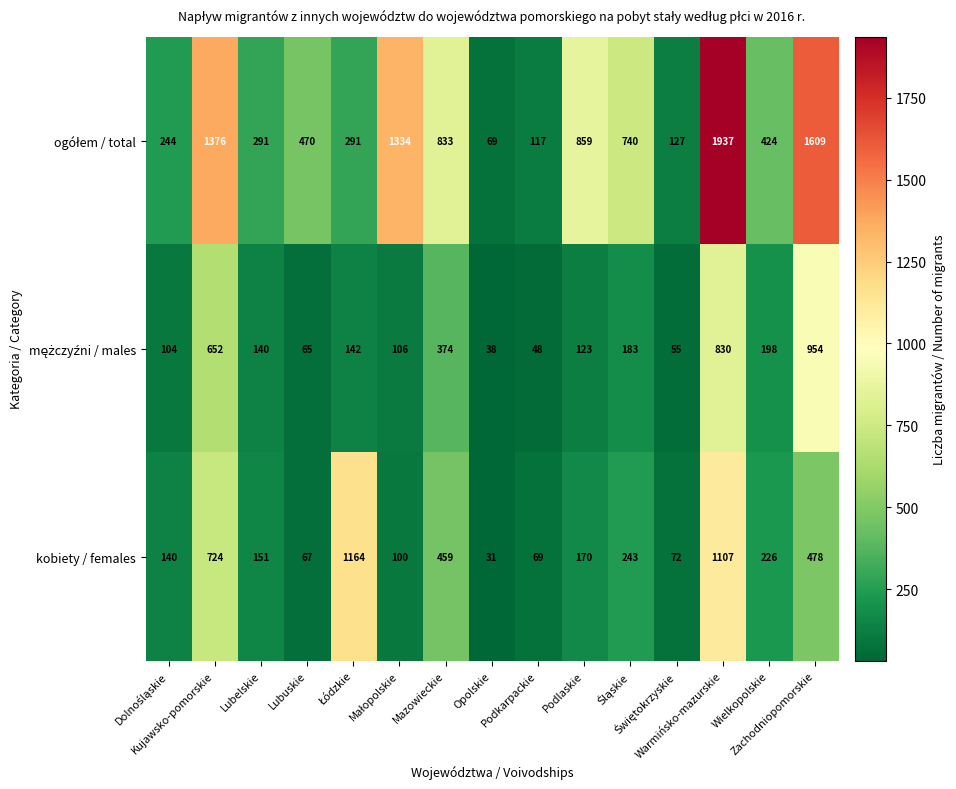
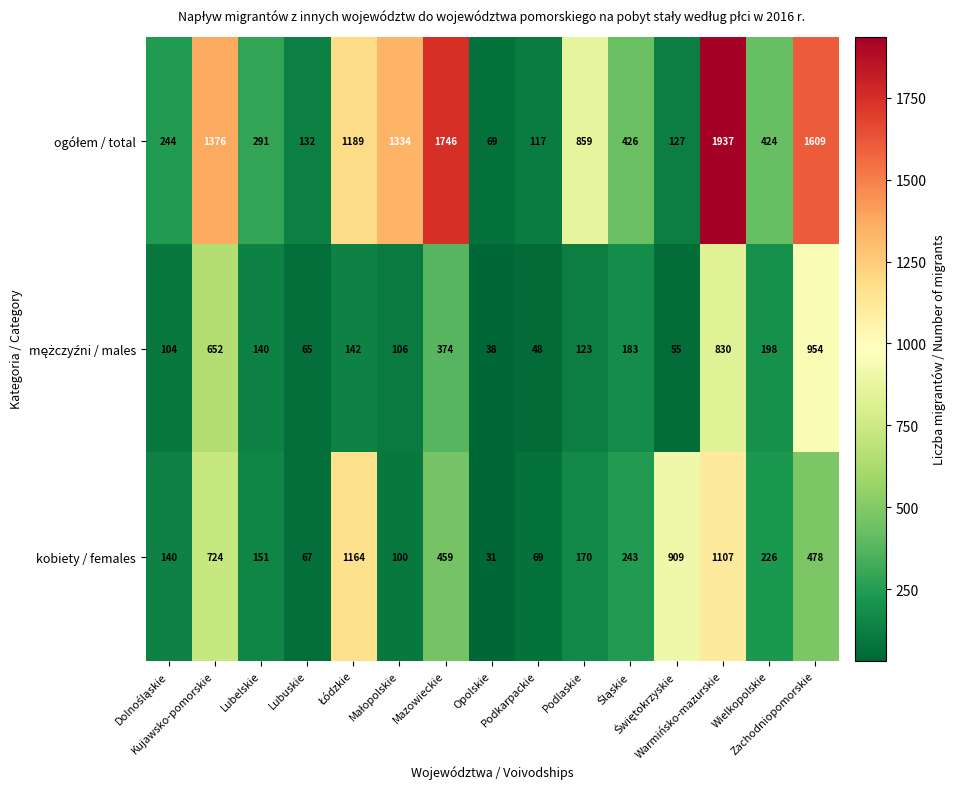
  {
    "ogółem / total": {
      "Dolnośląskie": 244,
      "Kujawsko-pomorskie": 1376,
      "Lubelskie": 291,
-     "Lubuskie": 470,
-     "Łódzkie": 291,
+     "Lubuskie": 132,
+     "Łódzkie": 1189,
      "Małopolskie": 1334,
-     "Mazowieckie": 833,
+     "Mazowieckie": 1746,
      "Opolskie": 69,
      "Podkarpackie": 117,
      "Podlaskie": 859,
-     "Śląskie": 740,
+     "Śląskie": 426,
      "Świętokrzyskie": 127,
      "Warmińsko-mazurskie": 1937,
      "Wielkopolskie": 424,
      "Zachodniopomorskie": 1609
    },
    "mężczyźni / males": {
      "Dolnośląskie": 104,
      "Kujawsko-pomorskie": 652,
      "Lubelskie": 140,
      "Lubuskie": 65,
      "Łódzkie": 142,
      "Małopolskie": 106,
      "Mazowieckie": 374,
      "Opolskie": 38,
      "Podkarpackie": 48,
      "Podlaskie": 123,
      "Śląskie": 183,
      "Świętokrzyskie": 55,
      "Warmińsko-mazurskie": 830,
      "Wielkopolskie": 198,
      "Zachodniopomorskie": 954
    },
    "kobiety / females": {
      "Dolnośląskie": 140,
      "Kujawsko-pomorskie": 724,
      "Lubelskie": 151,
      "Lubuskie": 67,
      "Łódzkie": 1164,
      "Małopolskie": 100,
      "Mazowieckie": 459,
      "Opolskie": 31,
      "Podkarpackie": 69,
      "Podlaskie": 170,
      "Śląskie": 243,
-     "Świętokrzyskie": 72,
+     "Świętokrzyskie": 909,
      "Warmińsko-mazurskie": 1107,
      "Wielkopolskie": 226,
      "Zachodniopomorskie": 478
    }
  }
